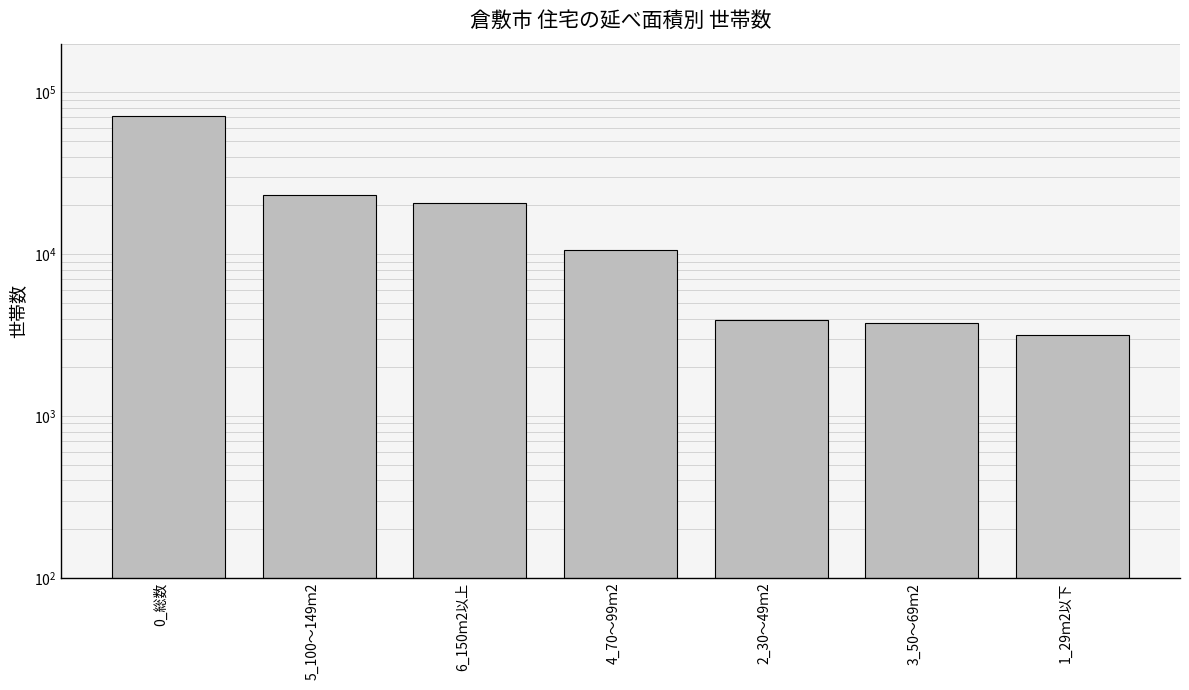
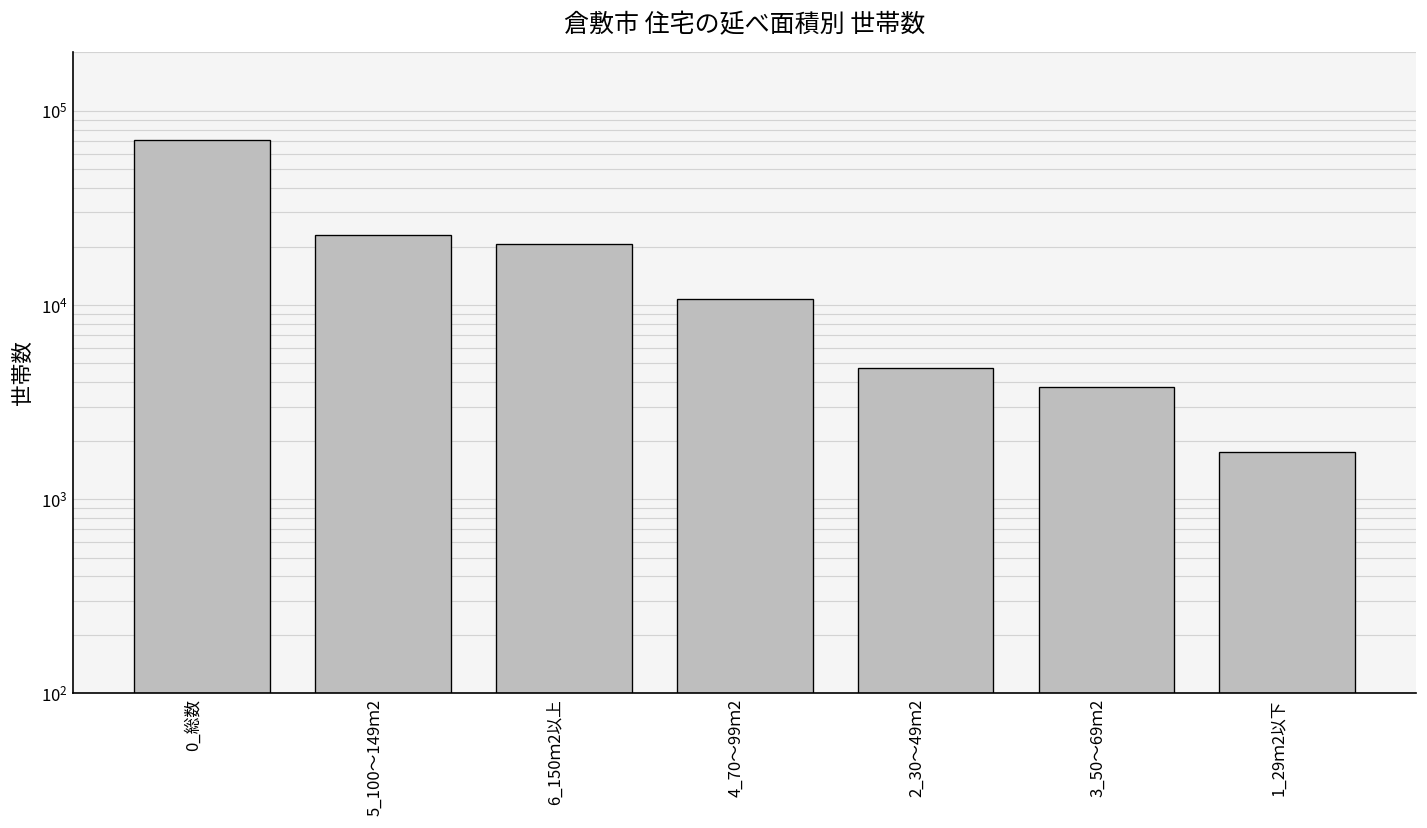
  {
    "0_総数": 70000,
    "5_100～149ｍ2": 23000,
    "6_150ｍ2以上": 21000,
    "4_70～99ｍ2": 11000,
-   "2_30～49ｍ2": 3900,
+   "2_30～49ｍ2": 4700,
    "3_50～69ｍ2": 3800,
-   "1_29ｍ2以下": 3200
+   "1_29ｍ2以下": 1700
  }
